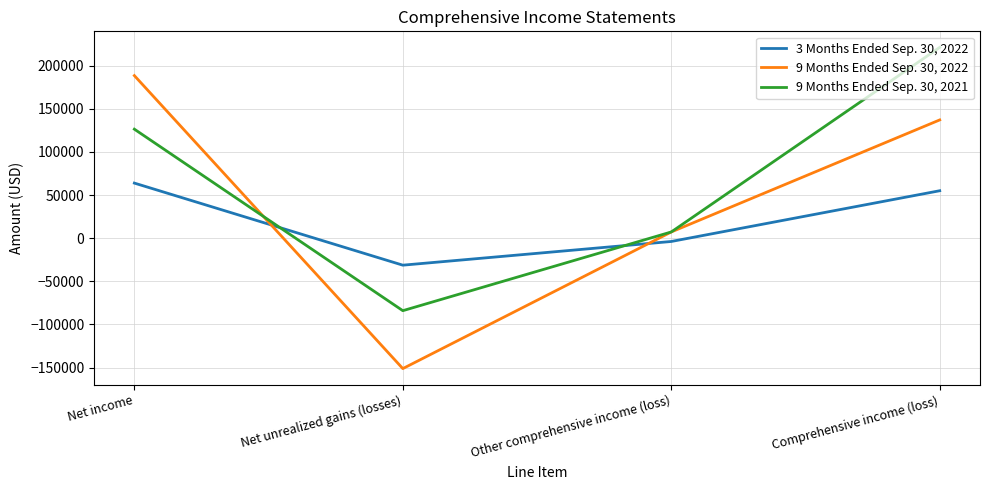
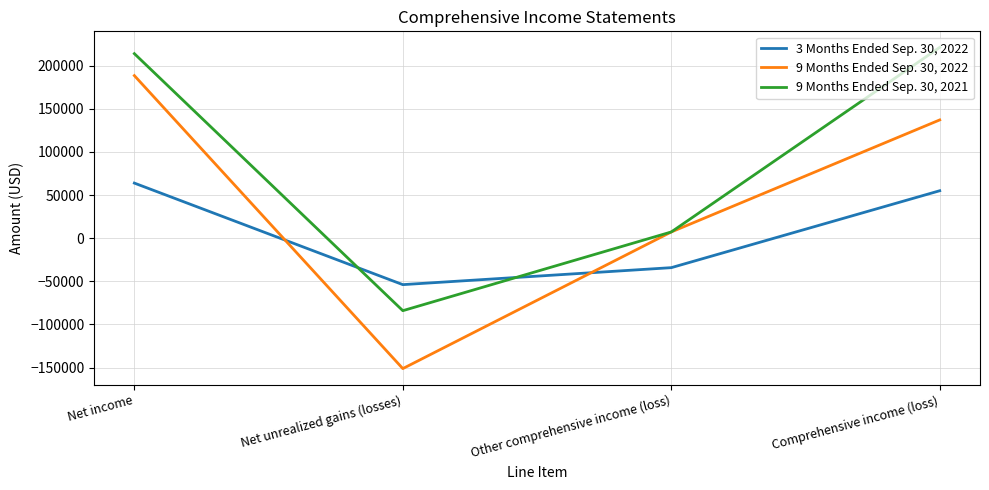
  {
    "3 Months Ended Sep. 30, 2022": {
      "Net income": 60000,
-     "Net unrealized gains (losses)": -30000,
-     "Other comprehensive income (loss)": 0,
+     "Net unrealized gains (losses)": -50000,
+     "Other comprehensive income (loss)": -30000,
      "Comprehensive income (loss)": 60000
    },
    "9 Months Ended Sep. 30, 2022": {
      "Net income": 190000,
      "Net unrealized gains (losses)": -150000,
      "Comprehensive income (loss)": 140000
    },
    "9 Months Ended Sep. 30, 2021": {
-     "Net income": 130000,
+     "Net income": 210000,
      "Net unrealized gains (losses)": -80000
    }
  }
